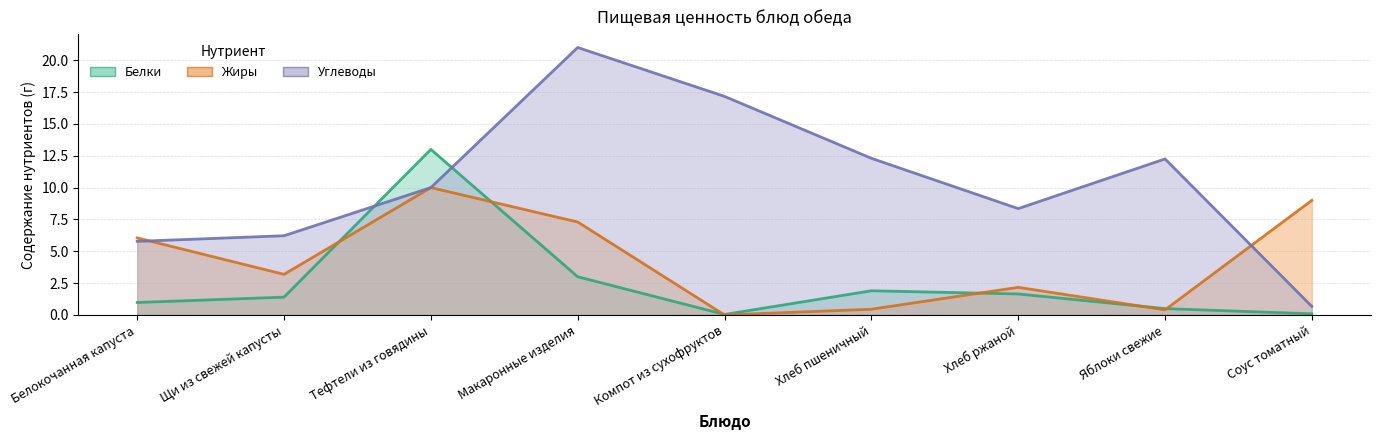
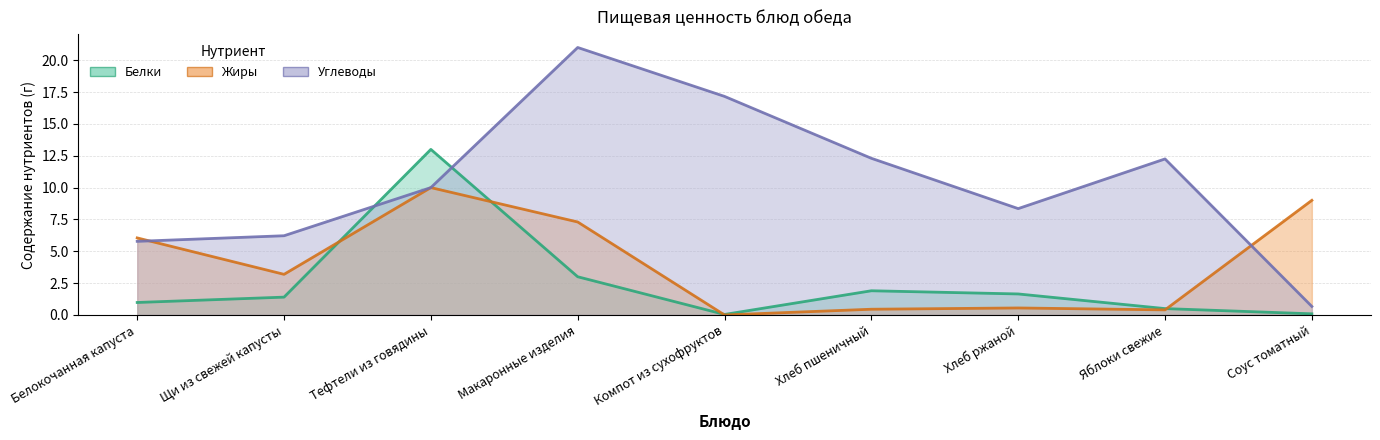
  {
    "Жиры": {
      "Белокочанная капуста": 6.1,
      "Щи из свежей капусты": 3.2,
      "Макаронные изделия": 7.3,
      "Хлеб пшеничный": 0.5,
-     "Хлеб ржаной": 2.2,
+     "Хлеб ржаной": 0.6,
      "Соус томатный": 9.0
    }
  }
